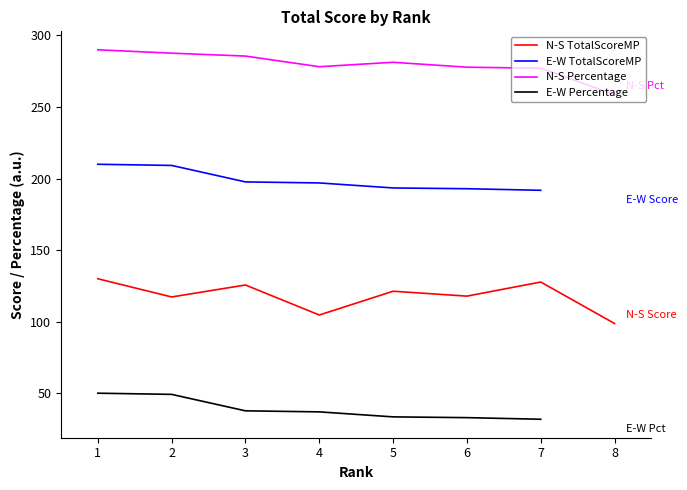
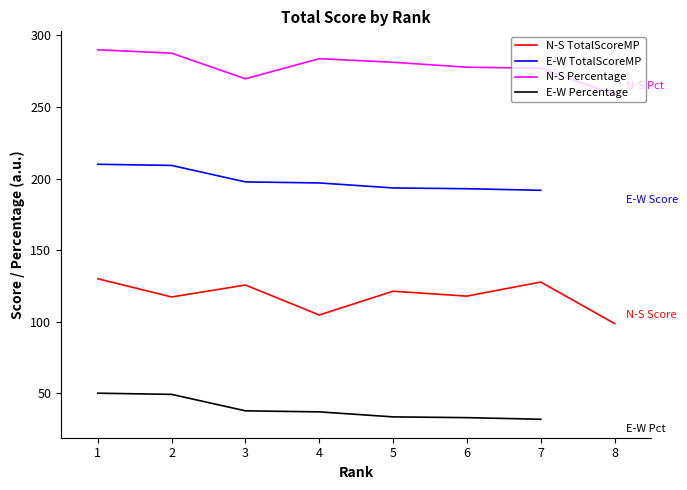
  {
    "N-S TotalScoreMP": {
      "1": 130,
      "2": 117,
      "3": 126,
      "4": 105,
      "5": 121,
      "6": 118,
      "7": 128,
      "8": 99
    },
    "E-W TotalScoreMP": {
      "1": 210,
      "2": 209,
      "3": 198,
      "4": 197,
      "5": 193,
      "6": 193,
      "7": 192
    },
    "N-S Percentage": {
      "1": 290,
      "2": 288,
-     "3": 286,
-     "4": 278,
+     "3": 270,
+     "4": 284,
      "5": 281,
      "6": 278
    },
    "E-W Percentage": {
      "1": 50,
      "2": 49,
      "3": 38,
      "4": 37,
      "5": 33,
      "6": 33,
      "7": 32
    }
  }
